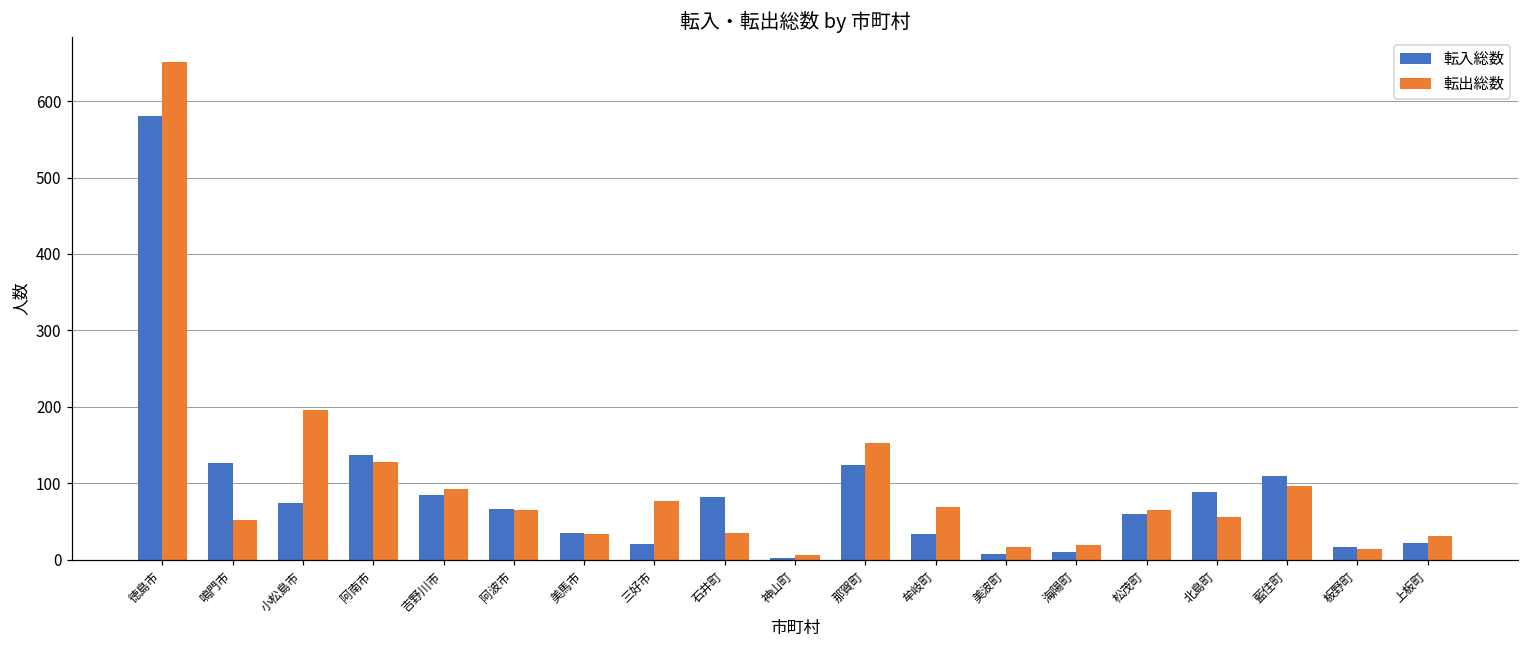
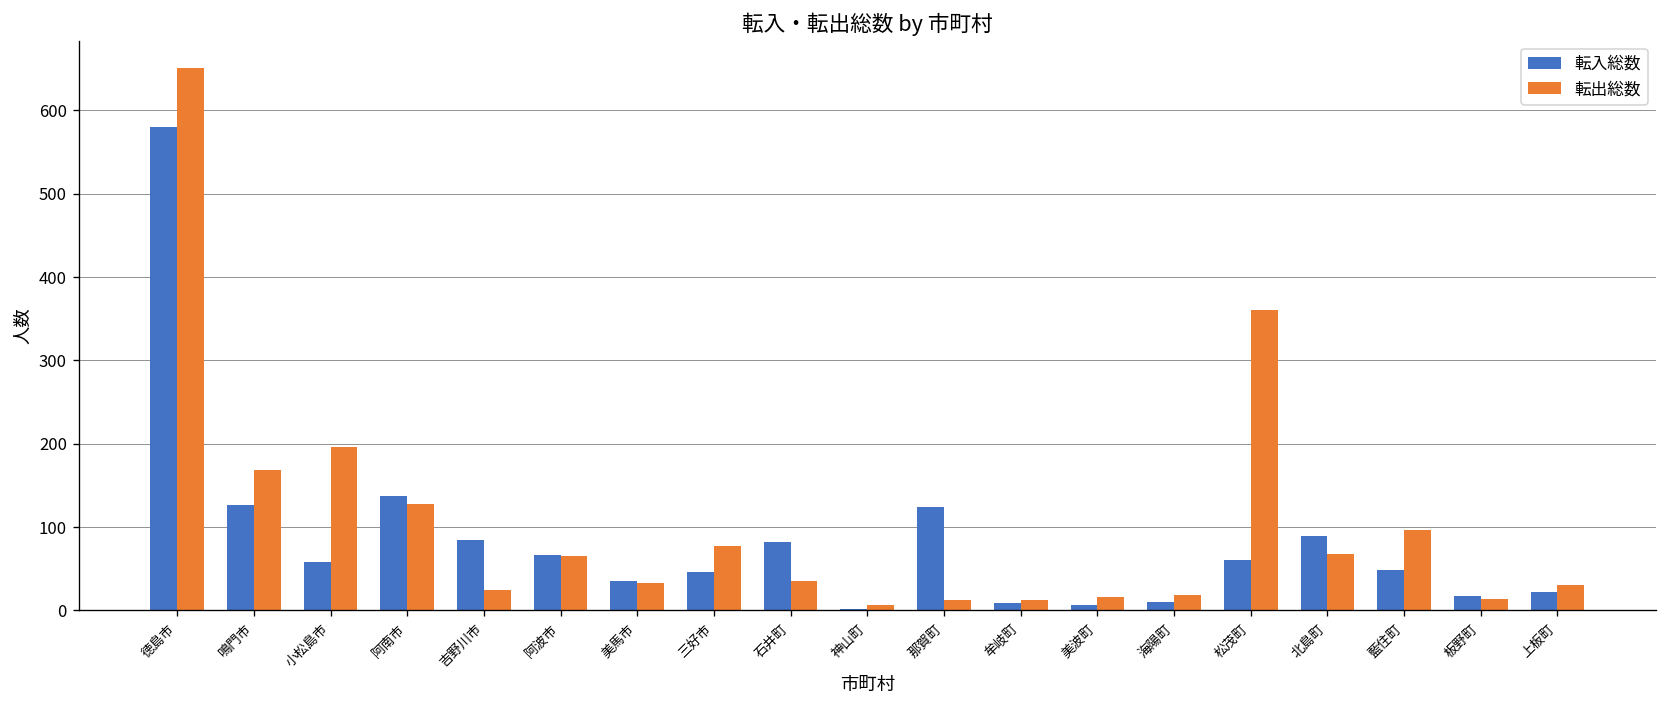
  {
    "転入総数": {
      "徳島市": 580,
      "鳴門市": 130,
-     "小松島市": 70,
+     "小松島市": 60,
      "阿南市": 140,
      "吉野川市": 80,
      "阿波市": 70,
      "美馬市": 40,
-     "三好市": 20,
+     "三好市": 50,
      "石井町": 80,
      "那賀町": 120,
-     "牟岐町": 30,
+     "牟岐町": 10,
      "美波町": 10,
      "海陽町": 10,
      "松茂町": 60,
      "北島町": 90,
-     "藍住町": 110,
+     "藍住町": 50,
      "板野町": 20,
      "上板町": 20
    },
    "転出総数": {
      "徳島市": 650,
-     "鳴門市": 50,
+     "鳴門市": 170,
      "小松島市": 200,
      "阿南市": 130,
-     "吉野川市": 90,
+     "吉野川市": 30,
      "阿波市": 70,
      "美馬市": 30,
      "三好市": 80,
      "石井町": 40,
      "神山町": 10,
-     "那賀町": 150,
-     "牟岐町": 70,
+     "那賀町": 10,
+     "牟岐町": 10,
      "美波町": 20,
      "海陽町": 20,
-     "松茂町": 70,
-     "北島町": 60,
+     "松茂町": 360,
+     "北島町": 70,
      "藍住町": 100,
      "板野町": 10,
      "上板町": 30
    }
  }
